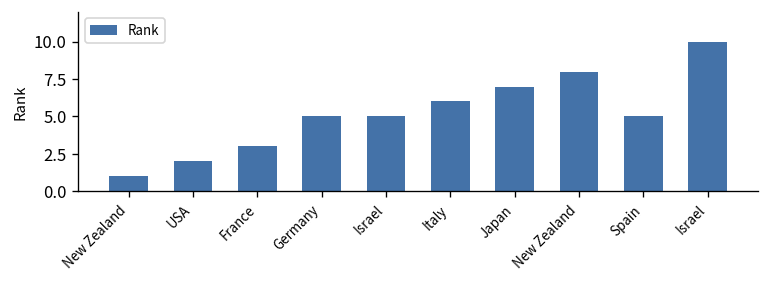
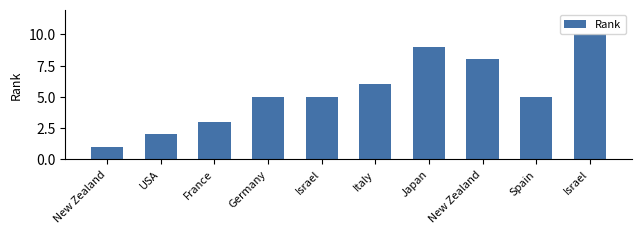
  {
    "USA": 2,
    "France": 3,
    "Germany": 5,
    "Italy": 6,
-   "Japan": 7,
+   "Japan": 9,
    "Spain": 5
  }
